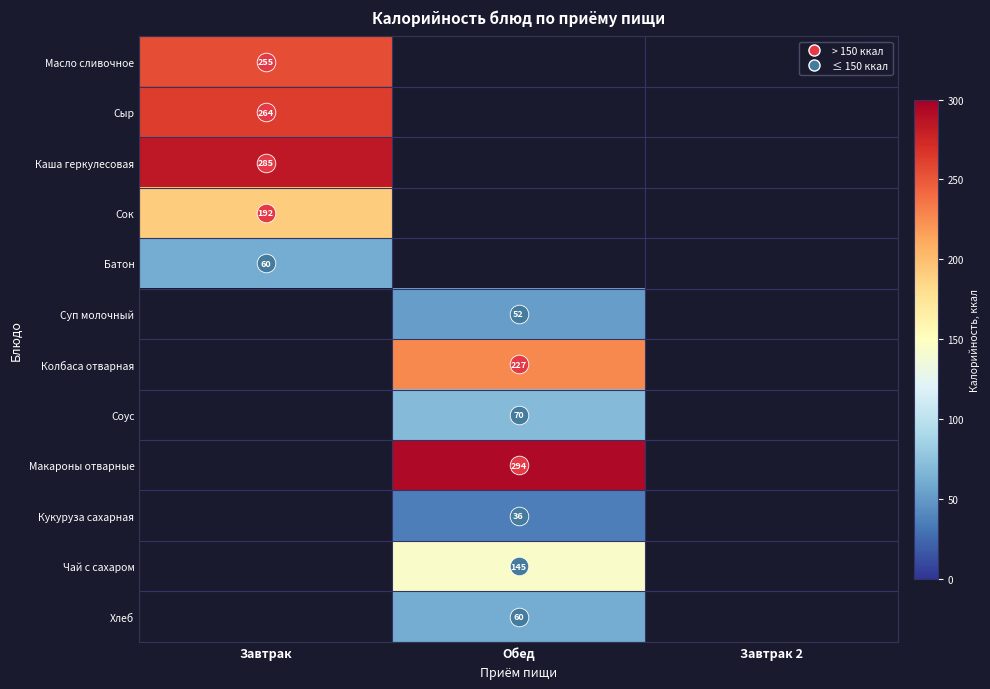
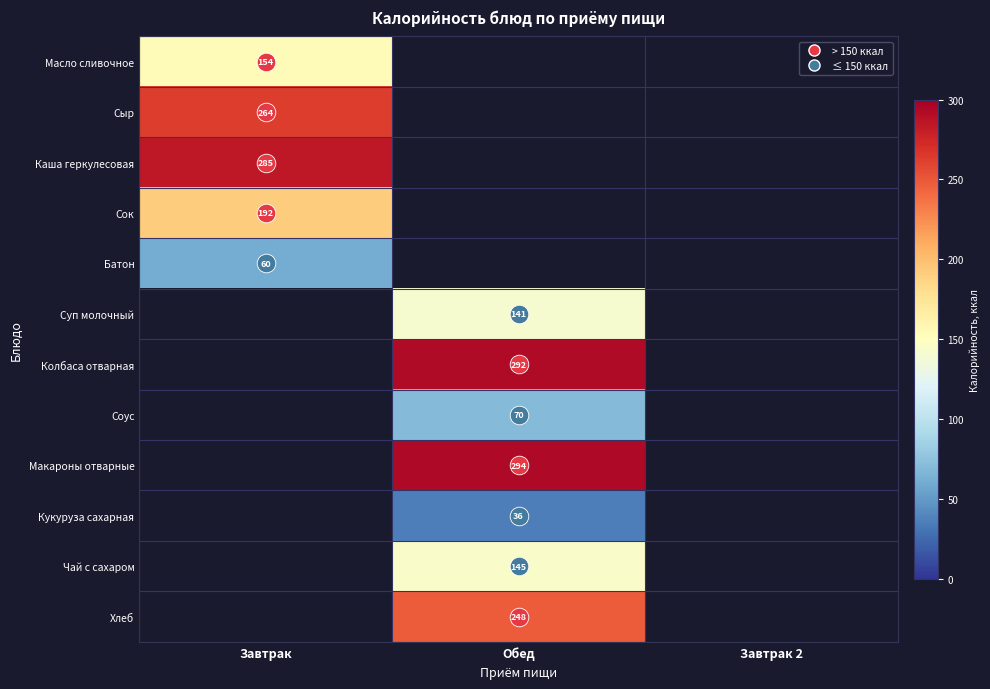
  {
    "Масло сливочное": {
-     "Завтрак": 255
+     "Завтрак": 154
    },
    "Суп молочный": {
-     "Обед": 52
+     "Обед": 141
    },
    "Колбаса отварная": {
-     "Обед": 227
+     "Обед": 292
    },
    "Хлеб": {
-     "Обед": 60
+     "Обед": 248
    }
  }
